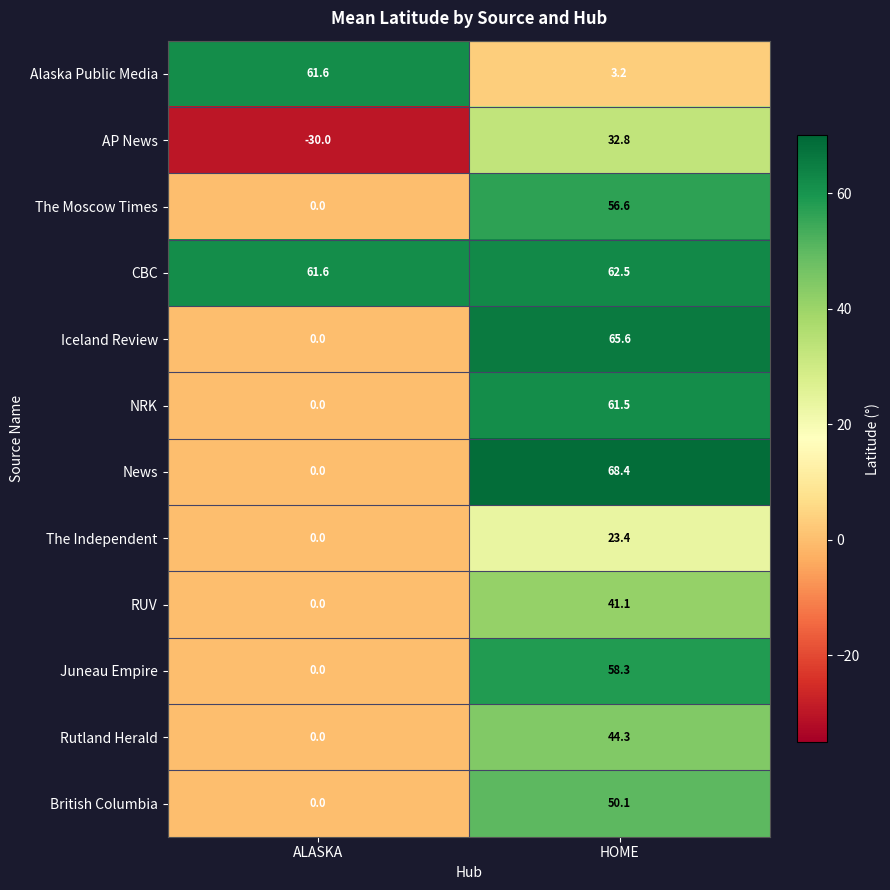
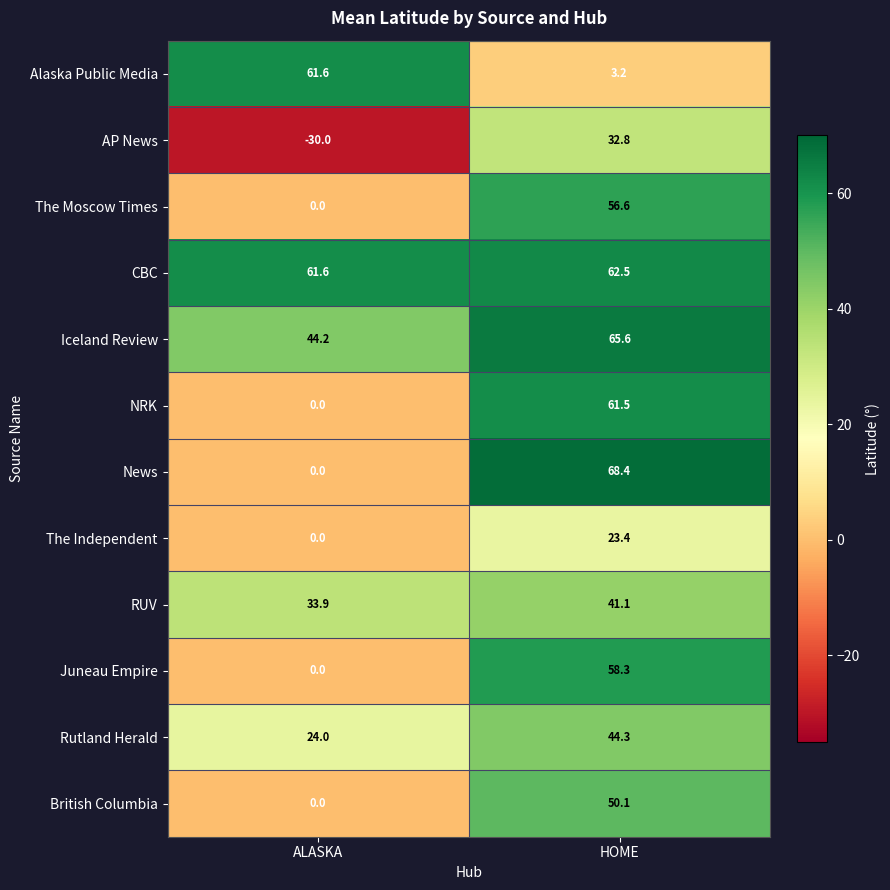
  {
    "Alaska Public Media": {
      "ALASKA": 61.6,
      "HOME": 3.2
    },
    "AP News": {
      "ALASKA": -30.0,
      "HOME": 32.8
    },
    "The Moscow Times": {
      "ALASKA": 0.0,
      "HOME": 56.6
    },
    "CBC": {
      "ALASKA": 61.6,
      "HOME": 62.5
    },
    "Iceland Review": {
-     "ALASKA": 0.0,
+     "ALASKA": 44.2,
      "HOME": 65.6
    },
    "NRK": {
      "ALASKA": 0.0,
      "HOME": 61.5
    },
    "News": {
      "ALASKA": 0.0,
      "HOME": 68.4
    },
    "The Independent": {
      "ALASKA": 0.0,
      "HOME": 23.4
    },
    "RUV": {
-     "ALASKA": 0.0,
+     "ALASKA": 33.9,
      "HOME": 41.1
    },
    "Juneau Empire": {
      "ALASKA": 0.0,
      "HOME": 58.3
    },
    "Rutland Herald": {
-     "ALASKA": 0.0,
+     "ALASKA": 24.0,
      "HOME": 44.3
    },
    "British Columbia": {
      "ALASKA": 0.0,
      "HOME": 50.1
    }
  }
